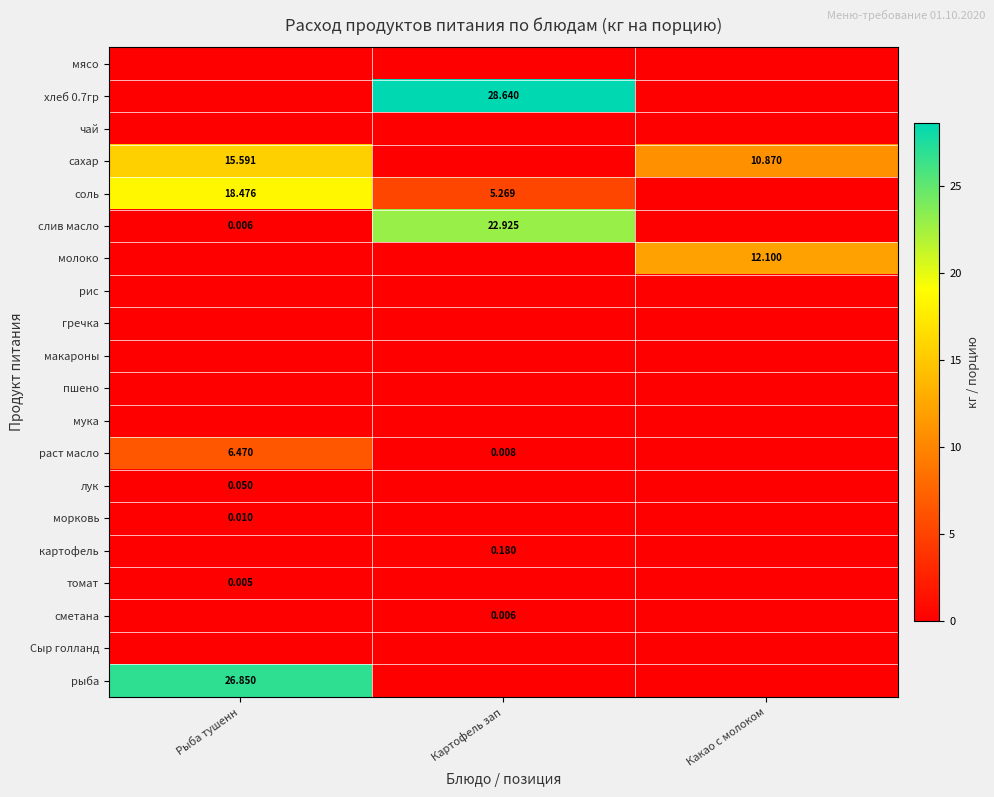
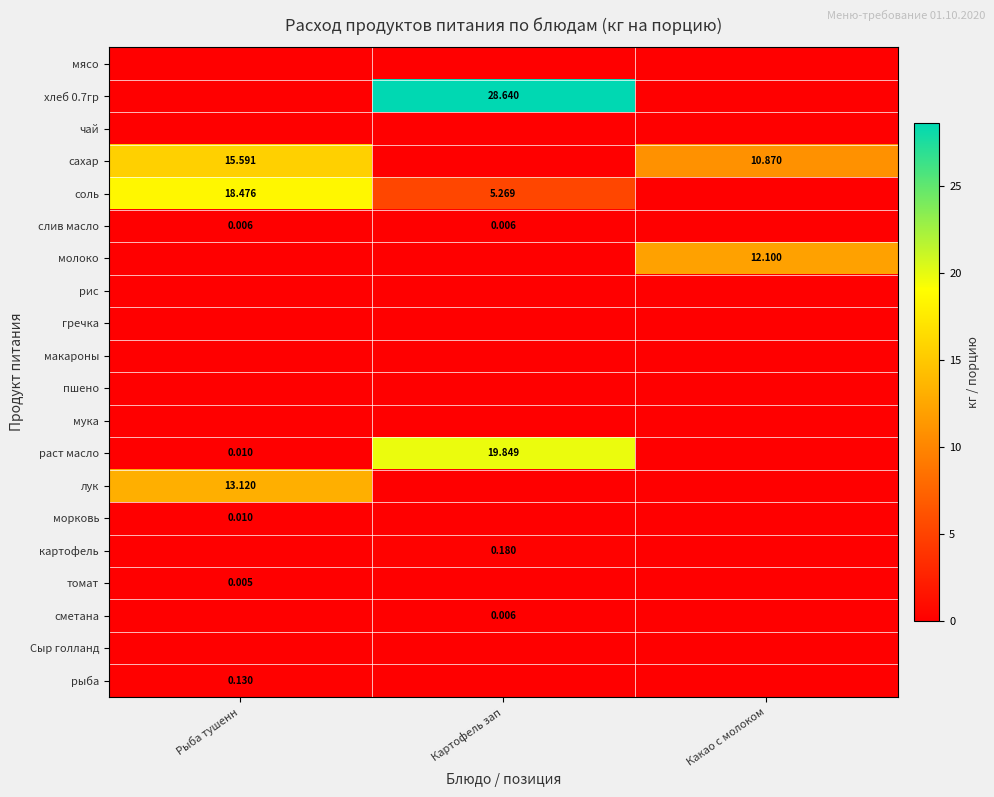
  {
    "хлеб 0.7гр": {
      "Картофель зап": 28.640
    },
    "сахар": {
      "Рыба тушенн": 15.591,
      "Какао с молоком": 10.870
    },
    "соль": {
      "Рыба тушенн": 18.476,
      "Картофель зап": 5.269
    },
    "слив масло": {
      "Рыба тушенн": 0.006,
-     "Картофель зап": 22.925
+     "Картофель зап": 0.006
    },
    "молоко": {
      "Какао с молоком": 12.100
    },
    "раст масло": {
-     "Рыба тушенн": 6.470,
-     "Картофель зап": 0.008
+     "Рыба тушенн": 0.010,
+     "Картофель зап": 19.849
    },
    "лук": {
-     "Рыба тушенн": 0.050
+     "Рыба тушенн": 13.120
    },
    "морковь": {
      "Рыба тушенн": 0.010
    },
    "картофель": {
      "Картофель зап": 0.180
    },
    "томат": {
      "Рыба тушенн": 0.005
    },
    "сметана": {
      "Картофель зап": 0.006
    },
    "рыба": {
-     "Рыба тушенн": 26.850
+     "Рыба тушенн": 0.130
    }
  }
